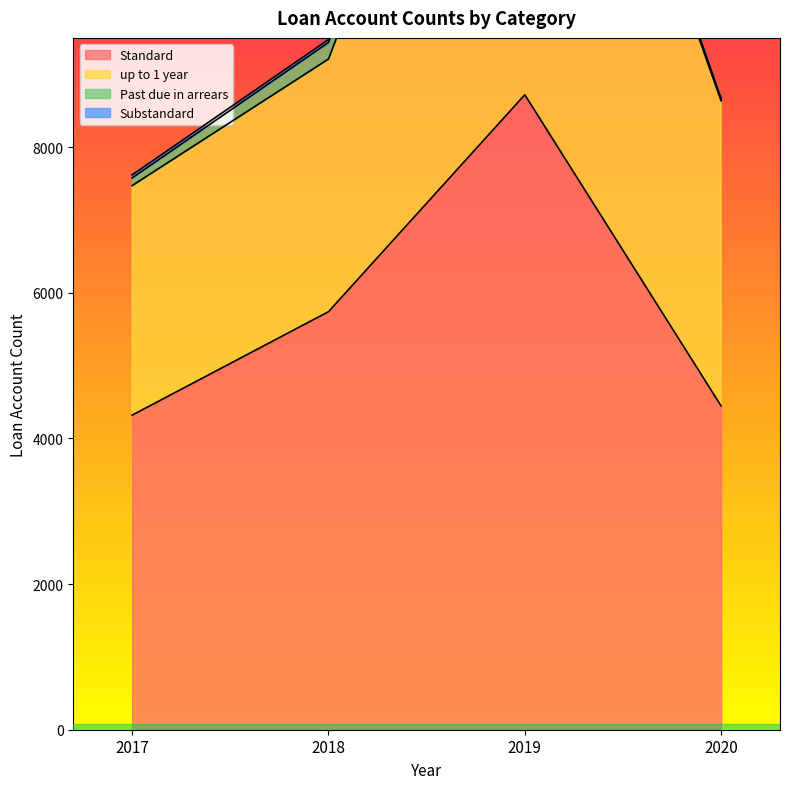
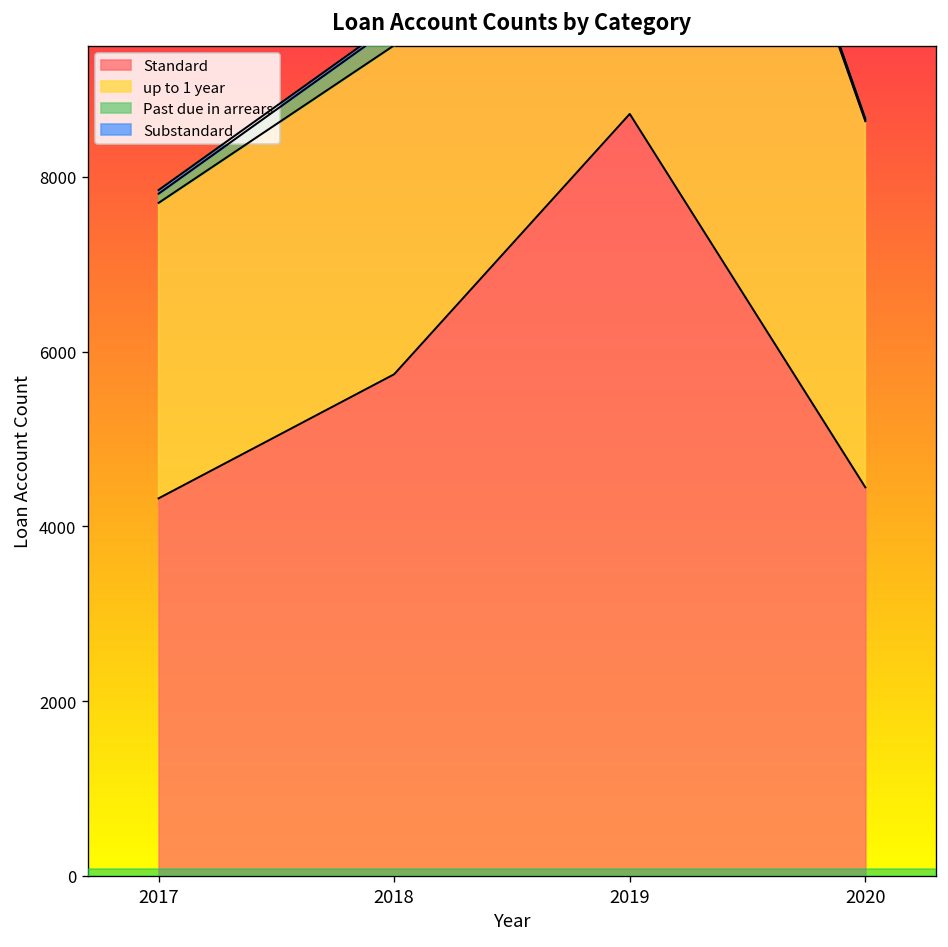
  {
    "Standard": {
      "2017": 4300,
      "2018": 5700,
      "2019": 8700,
      "2020": 4400
    },
    "up to 1 year": {
-     "2017": 3200,
-     "2018": 3500
+     "2017": 3400,
+     "2018": 3800
    },
    "Past due in arrears": {
      "2017": 100
    },
    "Substandard": {
      "2017": 0
    }
  }
